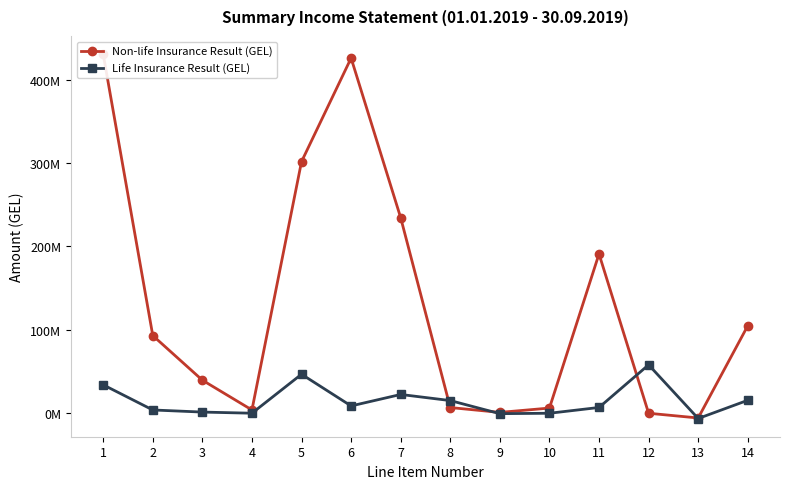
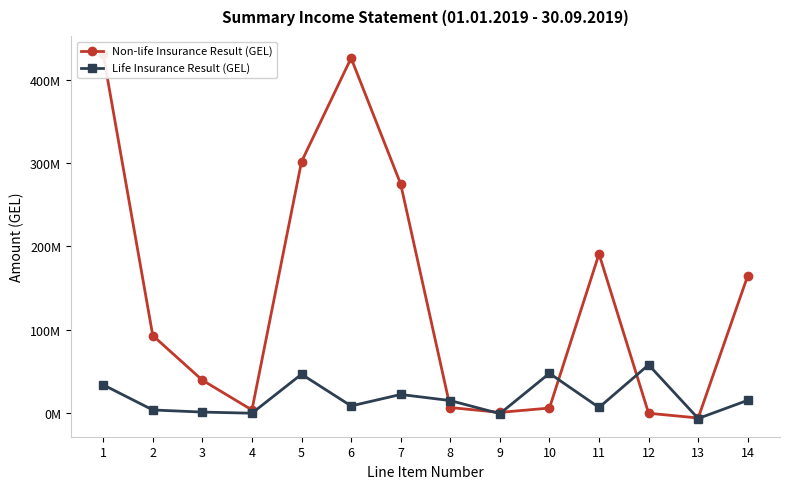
  {
    "Non-life Insurance Result (GEL)": {
      "2": 90000000,
      "3": 40000000,
      "4": 0,
      "5": 300000000,
      "6": 430000000,
-     "7": 230000000,
+     "7": 270000000,
      "8": 10000000,
      "10": 10000000,
      "11": 190000000,
      "12": 0,
-     "14": 100000000
+     "14": 160000000
    },
    "Life Insurance Result (GEL)": {
      "1": 30000000,
      "2": 0,
      "3": 0,
      "4": 0,
      "5": 50000000,
      "6": 10000000,
      "7": 20000000,
      "8": 20000000,
-     "10": 0,
+     "10": 50000000,
      "11": 10000000,
      "12": 60000000,
      "14": 20000000
    }
  }
